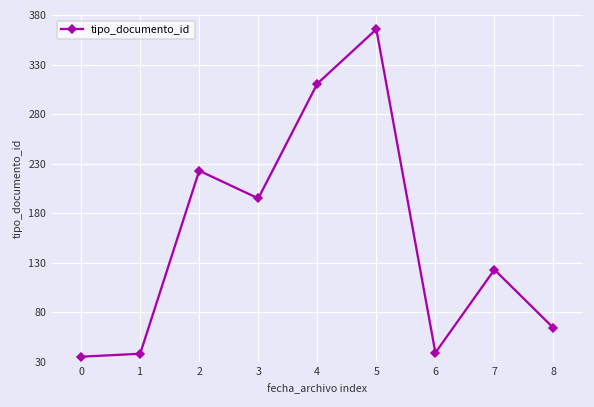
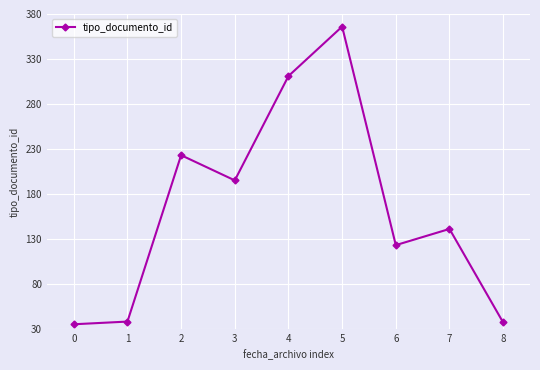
  {
    "0": 40,
    "1": 40,
    "2": 220,
    "3": 200,
    "4": 310,
    "5": 370,
-   "6": 40,
-   "7": 120,
-   "8": 60
+   "6": 120,
+   "7": 140,
+   "8": 40
  }
